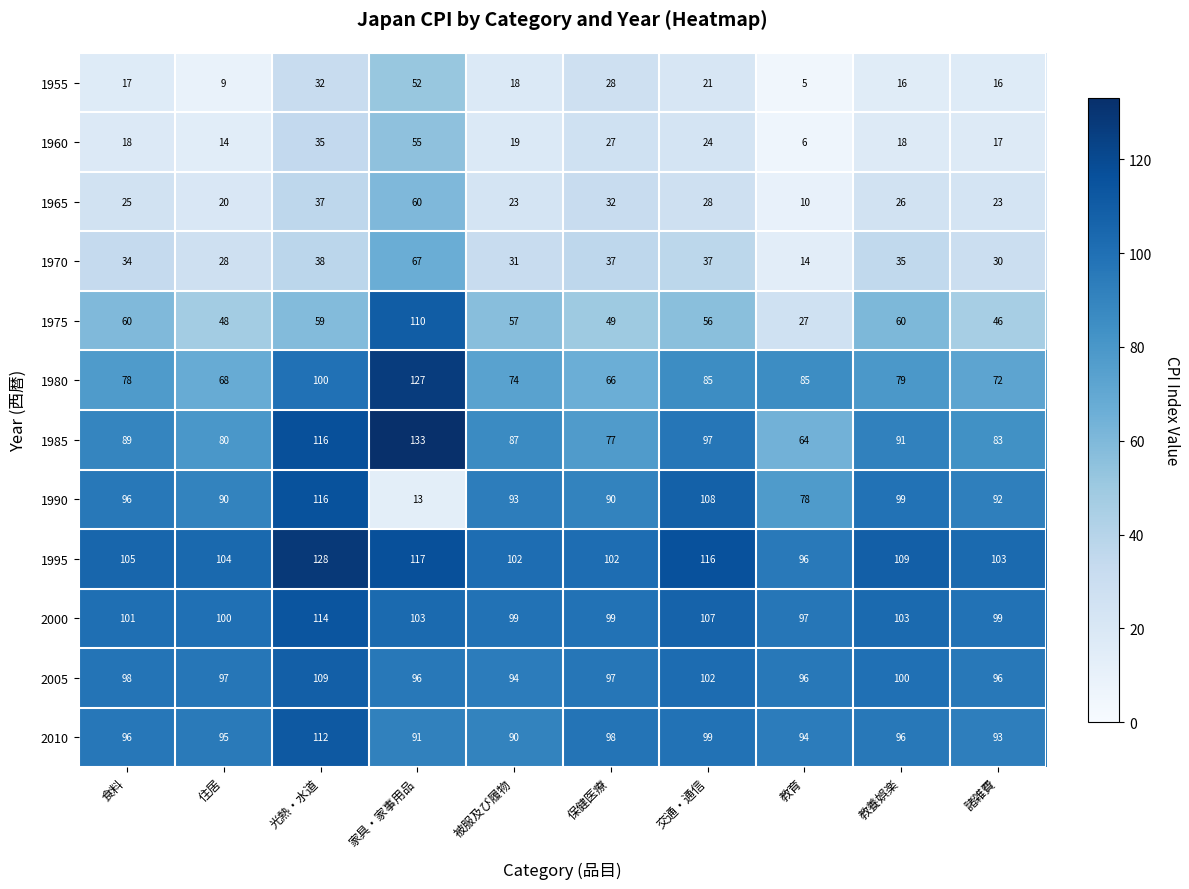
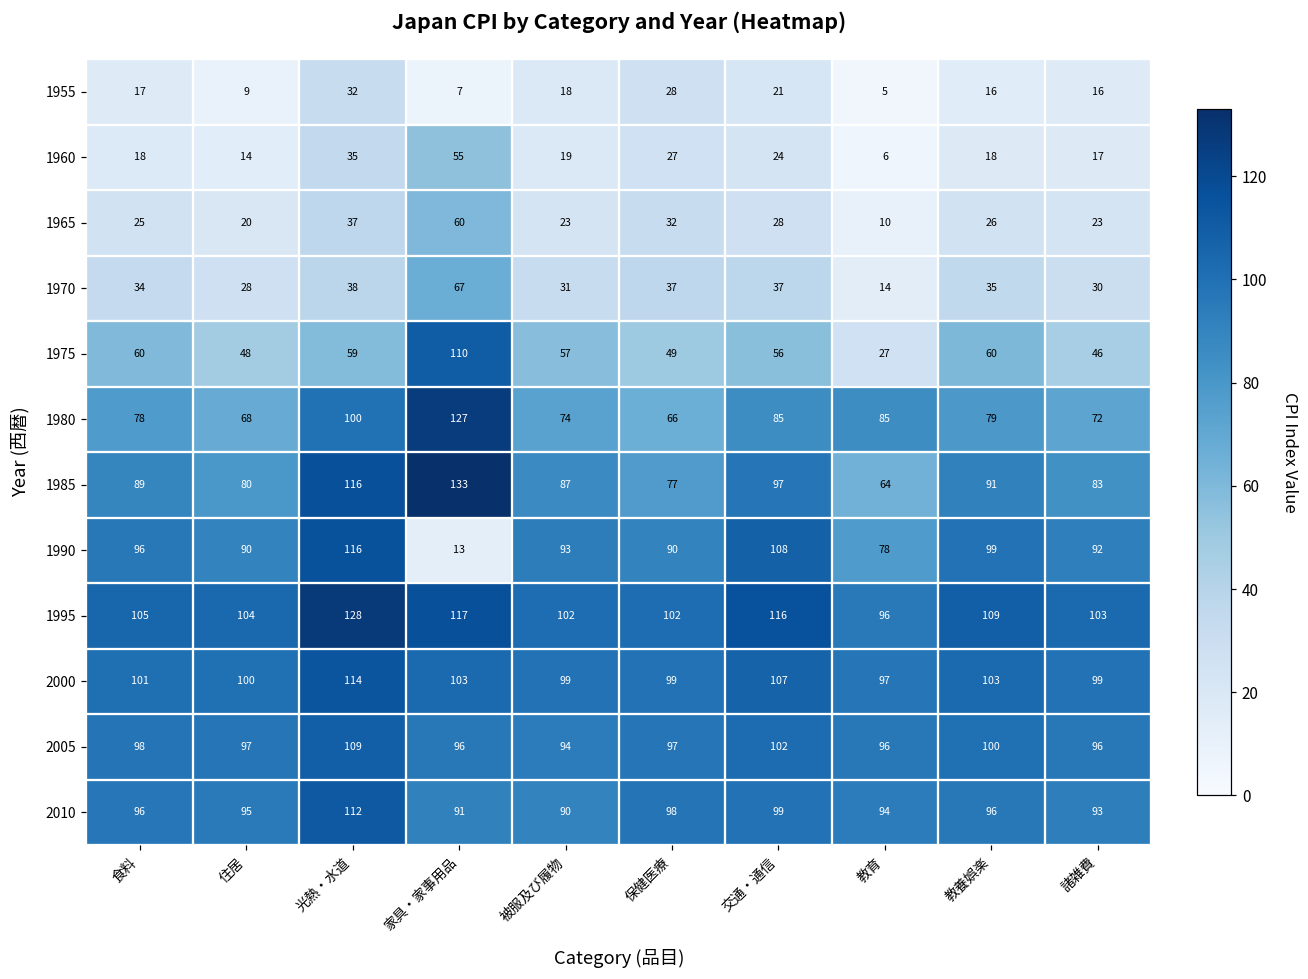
  {
    "1955": {
      "食料": 17,
      "住居": 9,
      "光熱・水道": 32,
-     "家具・家事用品": 52,
+     "家具・家事用品": 7,
      "被服及び履物": 18,
      "保健医療": 28,
      "交通・通信": 21,
      "教育": 5,
      "教養娯楽": 16,
      "諸雑費": 16
    },
    "1960": {
      "食料": 18,
      "住居": 14,
      "光熱・水道": 35,
      "家具・家事用品": 55,
      "被服及び履物": 19,
      "保健医療": 27,
      "交通・通信": 24,
      "教育": 6,
      "教養娯楽": 18,
      "諸雑費": 17
    },
    "1965": {
      "食料": 25,
      "住居": 20,
      "光熱・水道": 37,
      "家具・家事用品": 60,
      "被服及び履物": 23,
      "保健医療": 32,
      "交通・通信": 28,
      "教育": 10,
      "教養娯楽": 26,
      "諸雑費": 23
    },
    "1970": {
      "食料": 34,
      "住居": 28,
      "光熱・水道": 38,
      "家具・家事用品": 67,
      "被服及び履物": 31,
      "保健医療": 37,
      "交通・通信": 37,
      "教育": 14,
      "教養娯楽": 35,
      "諸雑費": 30
    },
    "1975": {
      "食料": 60,
      "住居": 48,
      "光熱・水道": 59,
      "家具・家事用品": 110,
      "被服及び履物": 57,
      "保健医療": 49,
      "交通・通信": 56,
      "教育": 27,
      "教養娯楽": 60,
      "諸雑費": 46
    },
    "1980": {
      "食料": 78,
      "住居": 68,
      "光熱・水道": 100,
      "家具・家事用品": 127,
      "被服及び履物": 74,
      "保健医療": 66,
      "交通・通信": 85,
      "教育": 85,
      "教養娯楽": 79,
      "諸雑費": 72
    },
    "1985": {
      "食料": 89,
      "住居": 80,
      "光熱・水道": 116,
      "家具・家事用品": 133,
      "被服及び履物": 87,
      "保健医療": 77,
      "交通・通信": 97,
      "教育": 64,
      "教養娯楽": 91,
      "諸雑費": 83
    },
    "1990": {
      "食料": 96,
      "住居": 90,
      "光熱・水道": 116,
      "家具・家事用品": 13,
      "被服及び履物": 93,
      "保健医療": 90,
      "交通・通信": 108,
      "教育": 78,
      "教養娯楽": 99,
      "諸雑費": 92
    },
    "1995": {
      "食料": 105,
      "住居": 104,
      "光熱・水道": 128,
      "家具・家事用品": 117,
      "被服及び履物": 102,
      "保健医療": 102,
      "交通・通信": 116,
      "教育": 96,
      "教養娯楽": 109,
      "諸雑費": 103
    },
    "2000": {
      "食料": 101,
      "住居": 100,
      "光熱・水道": 114,
      "家具・家事用品": 103,
      "被服及び履物": 99,
      "保健医療": 99,
      "交通・通信": 107,
      "教育": 97,
      "教養娯楽": 103,
      "諸雑費": 99
    },
    "2005": {
      "食料": 98,
      "住居": 97,
      "光熱・水道": 109,
      "家具・家事用品": 96,
      "被服及び履物": 94,
      "保健医療": 97,
      "交通・通信": 102,
      "教育": 96,
      "教養娯楽": 100,
      "諸雑費": 96
    },
    "2010": {
      "食料": 96,
      "住居": 95,
      "光熱・水道": 112,
      "家具・家事用品": 91,
      "被服及び履物": 90,
      "保健医療": 98,
      "交通・通信": 99,
      "教育": 94,
      "教養娯楽": 96,
      "諸雑費": 93
    }
  }
